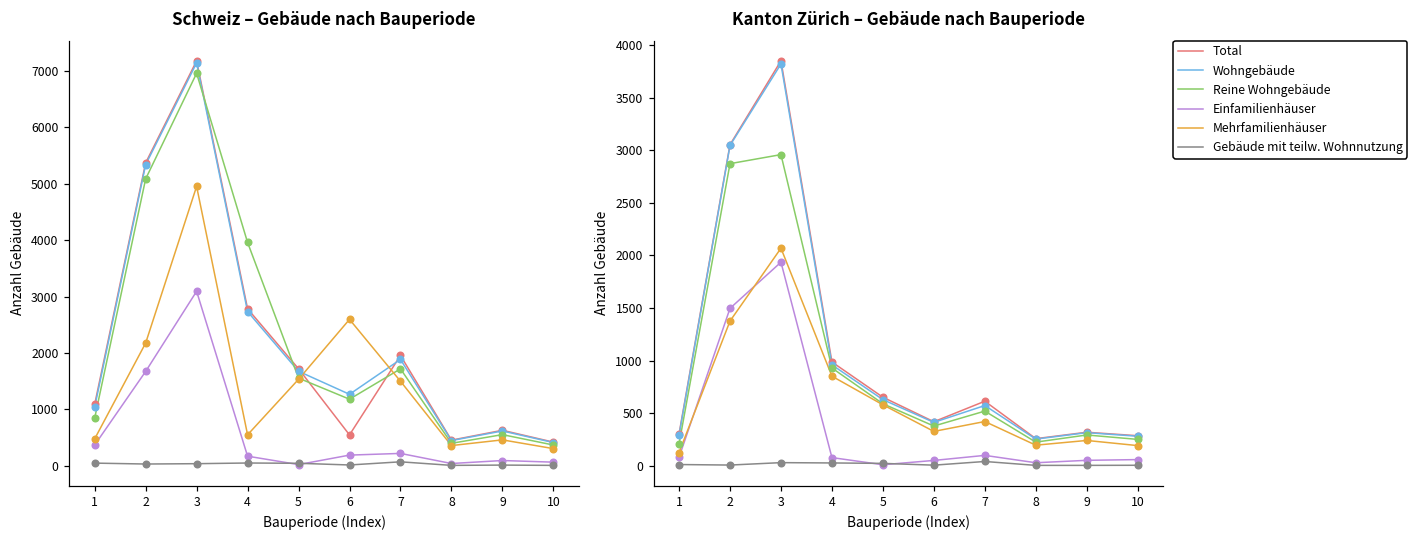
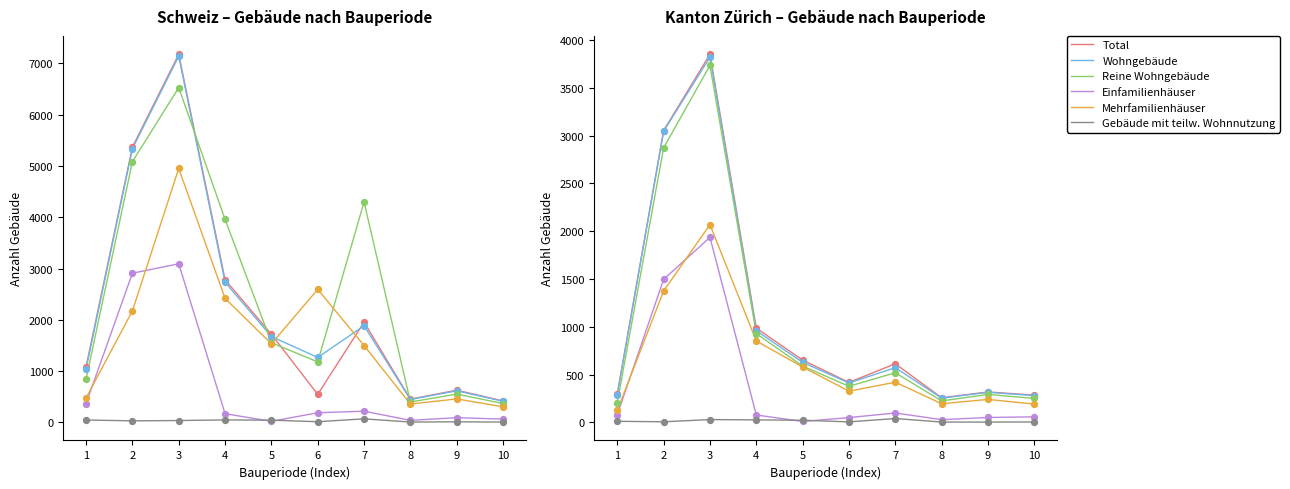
  {
    "Schweiz – Gebäude nach Bauperiode": {
      "Total": {
        "6": 500,
        "7": 2000
      },
      "Wohngebäude": {
        "6": 1300,
        "7": 1900
      },
      "Reine Wohngebäude": {
        "1": 800,
        "2": 5100,
-       "3": 7000,
+       "3": 6500,
        "4": 4000,
        "6": 1200,
-       "7": 1700,
+       "7": 4300,
        "9": 600
      },
      "Einfamilienhäuser": {
        "1": 400,
-       "2": 1700,
+       "2": 2900,
        "3": 3100,
        "4": 200,
        "6": 200,
        "7": 200,
        "9": 100,
        "10": 100
      },
      "Mehrfamilienhäuser": {
        "1": 500,
        "2": 2200,
        "3": 5000,
-       "4": 500,
+       "4": 2400,
        "6": 2600,
        "7": 1500,
        "9": 500,
        "10": 300
      },
      "Gebäude mit teilw. Wohnnutzung": {
        "1": 0,
        "2": 0,
        "3": 0,
        "4": 0,
        "6": 0,
        "7": 100,
        "9": 0,
        "10": 0
      }
    },
    "Kanton Zürich – Gebäude nach Bauperiode": {
      "Total": {
        "3": 3900,
        "4": 1000,
        "7": 600
      },
      "Wohngebäude": {
        "3": 3800,
        "4": 1000,
        "7": 600
      },
      "Reine Wohngebäude": {
        "1": 200,
        "2": 2900,
-       "3": 3000,
+       "3": 3700,
        "4": 900,
        "6": 400,
        "7": 500,
        "8": 200,
        "10": 300
      },
      "Einfamilienhäuser": {
        "1": 100,
        "2": 1500,
        "3": 1900,
        "4": 100,
        "6": 100,
        "7": 100,
        "9": 100,
        "10": 100
      },
      "Mehrfamilienhäuser": {
        "1": 100,
        "2": 1400,
        "3": 2100,
        "4": 900,
        "6": 300,
        "7": 400,
        "8": 200,
        "9": 200,
        "10": 200
      },
      "Gebäude mit teilw. Wohnnutzung": {
        "1": 0,
        "2": 0,
        "3": 0,
        "4": 0,
        "6": 0,
        "7": 0,
        "9": 0,
        "10": 0
      }
    }
  }
